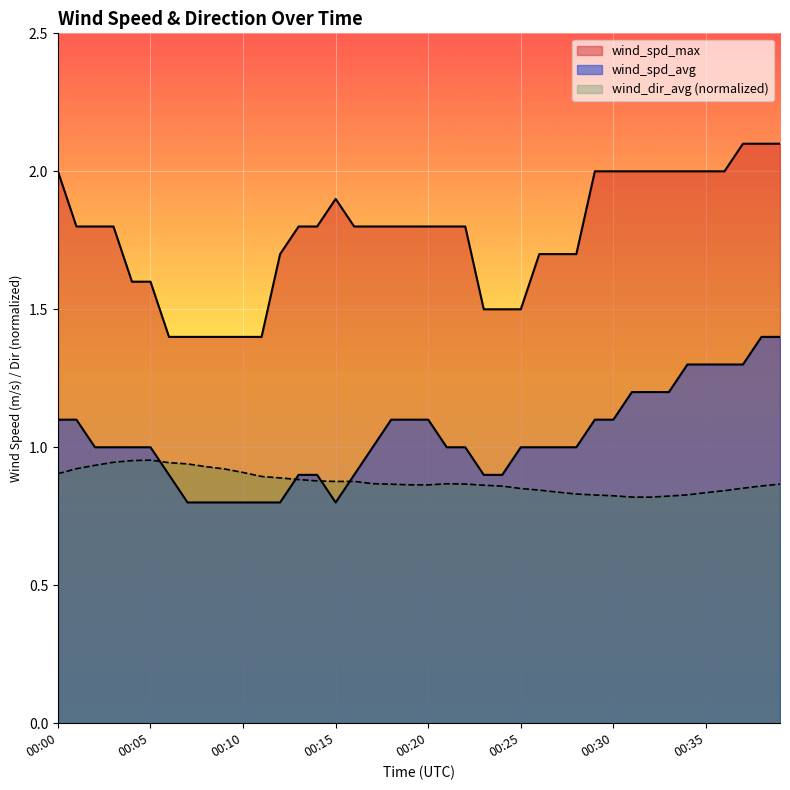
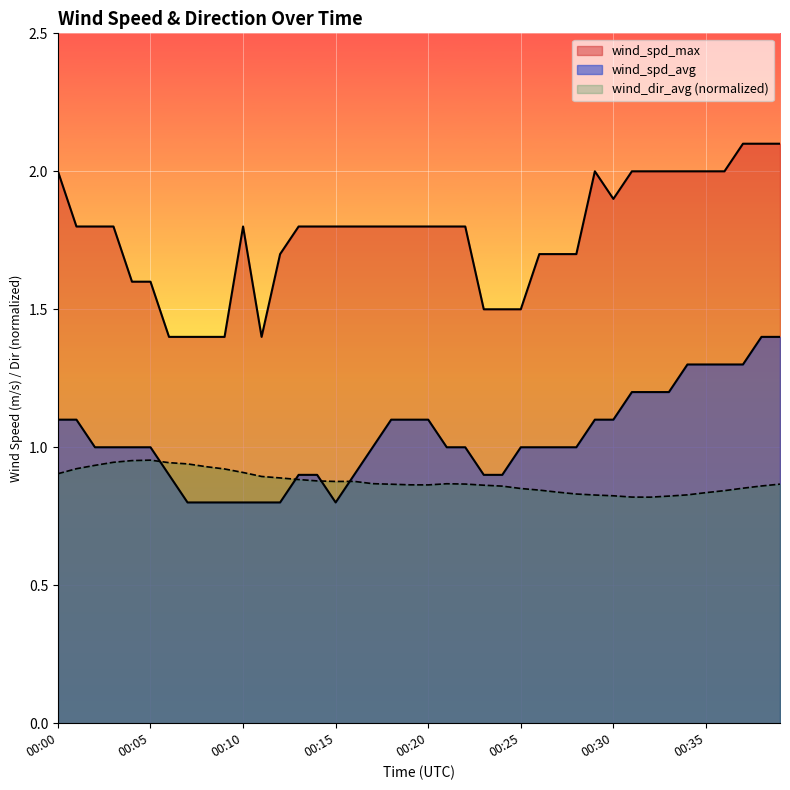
  {
    "wind_spd_max": {
      "00:00": 2.0,
      "00:05": 1.6,
-     "00:10": 1.4,
-     "00:15": 1.9,
+     "00:10": 1.8,
+     "00:15": 1.8,
      "00:20": 1.8,
      "00:25": 1.5,
-     "00:30": 2.0,
+     "00:30": 1.9,
      "00:35": 2.0
    },
    "wind_spd_avg": {
      "00:00": 1.1,
      "00:05": 1.0,
      "00:10": 0.8,
      "00:15": 0.8,
      "00:20": 1.1,
      "00:25": 1.0,
      "00:30": 1.1,
      "00:35": 1.3
    },
    "wind_dir_avg (normalized)": {
      "00:00": 0.9,
      "00:05": 0.95,
      "00:10": 0.9,
      "00:15": 0.88,
      "00:20": 0.86,
      "00:25": 0.85,
      "00:30": 0.82,
      "00:35": 0.84
    }
  }
